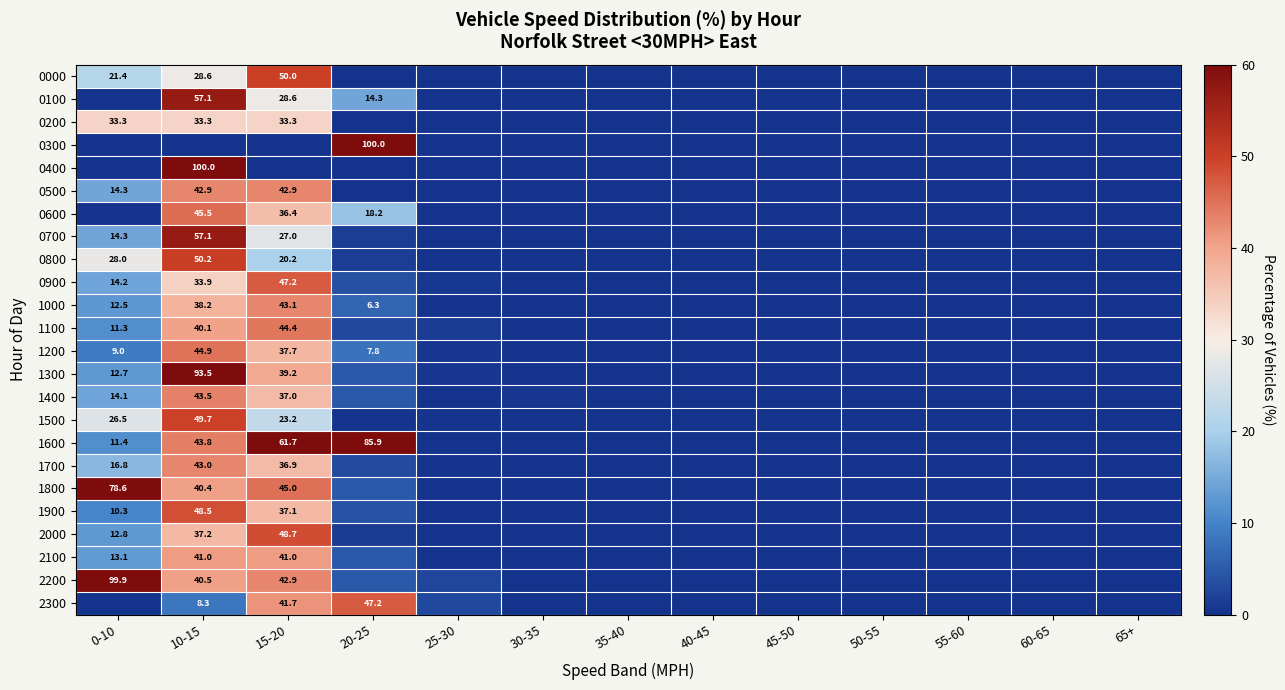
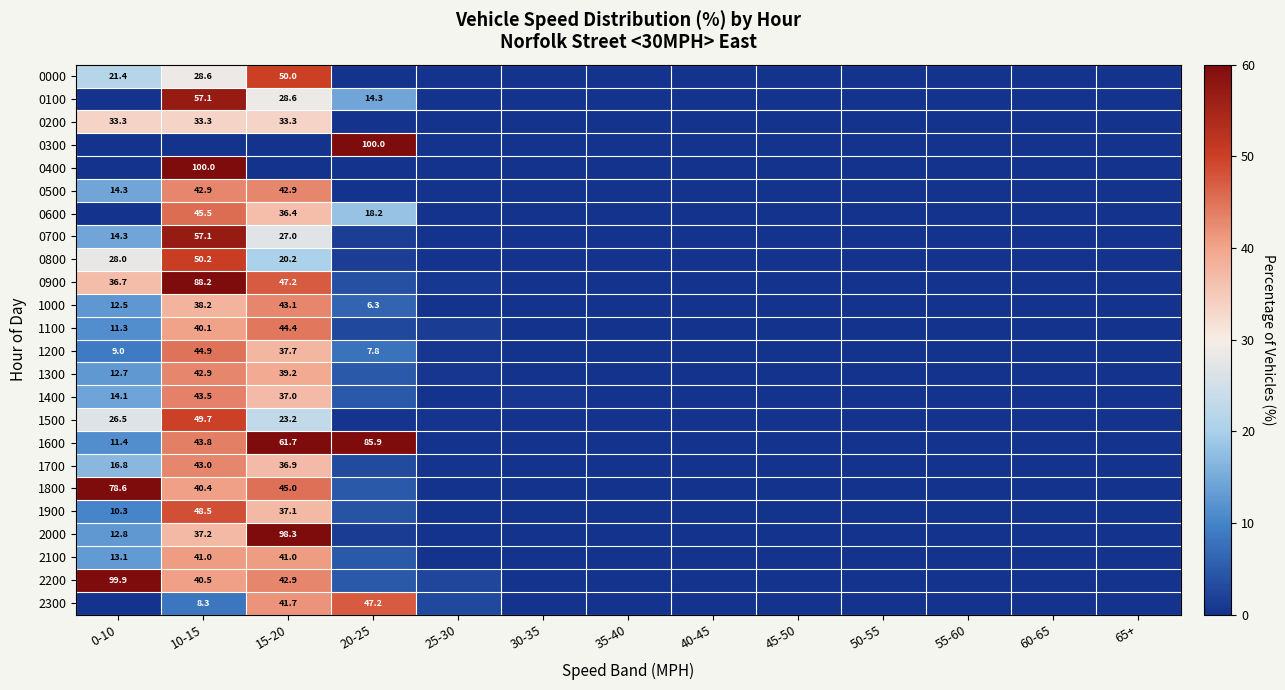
  {
    "0000": {
      "0-10": 21.4,
      "10-15": 28.6,
      "15-20": 50.0
    },
    "0100": {
      "10-15": 57.1,
      "15-20": 28.6,
      "20-25": 14.3
    },
    "0200": {
      "0-10": 33.3,
      "10-15": 33.3,
      "15-20": 33.3
    },
    "0300": {
      "20-25": 100.0
    },
    "0400": {
      "10-15": 100.0
    },
    "0500": {
      "0-10": 14.3,
      "10-15": 42.9,
      "15-20": 42.9
    },
    "0600": {
      "10-15": 45.5,
      "15-20": 36.4,
      "20-25": 18.2
    },
    "0700": {
      "0-10": 14.3,
      "10-15": 57.1,
      "15-20": 27.0
    },
    "0800": {
      "0-10": 28.0,
      "10-15": 50.2,
      "15-20": 20.2
    },
    "0900": {
-     "0-10": 14.2,
-     "10-15": 33.9,
+     "0-10": 36.7,
+     "10-15": 88.2,
      "15-20": 47.2
    },
    "1000": {
      "0-10": 12.5,
      "10-15": 38.2,
      "15-20": 43.1,
      "20-25": 6.3
    },
    "1100": {
      "0-10": 11.3,
      "10-15": 40.1,
      "15-20": 44.4
    },
    "1200": {
      "0-10": 9.0,
      "10-15": 44.9,
      "15-20": 37.7,
      "20-25": 7.8
    },
    "1300": {
      "0-10": 12.7,
-     "10-15": 93.5,
+     "10-15": 42.9,
      "15-20": 39.2
    },
    "1400": {
      "0-10": 14.1,
      "10-15": 43.5,
      "15-20": 37.0
    },
    "1500": {
      "0-10": 26.5,
      "10-15": 49.7,
      "15-20": 23.2
    },
    "1600": {
      "0-10": 11.4,
      "10-15": 43.8,
      "15-20": 61.7,
      "20-25": 85.9
    },
    "1700": {
      "0-10": 16.8,
      "10-15": 43.0,
      "15-20": 36.9
    },
    "1800": {
      "0-10": 78.6,
      "10-15": 40.4,
      "15-20": 45.0
    },
    "1900": {
      "0-10": 10.3,
      "10-15": 48.5,
      "15-20": 37.1
    },
    "2000": {
      "0-10": 12.8,
      "10-15": 37.2,
-     "15-20": 48.7
+     "15-20": 98.3
    },
    "2100": {
      "0-10": 13.1,
      "10-15": 41.0,
      "15-20": 41.0
    },
    "2200": {
      "0-10": 99.9,
      "10-15": 40.5,
      "15-20": 42.9
    },
    "2300": {
      "10-15": 8.3,
      "15-20": 41.7,
      "20-25": 47.2
    }
  }
